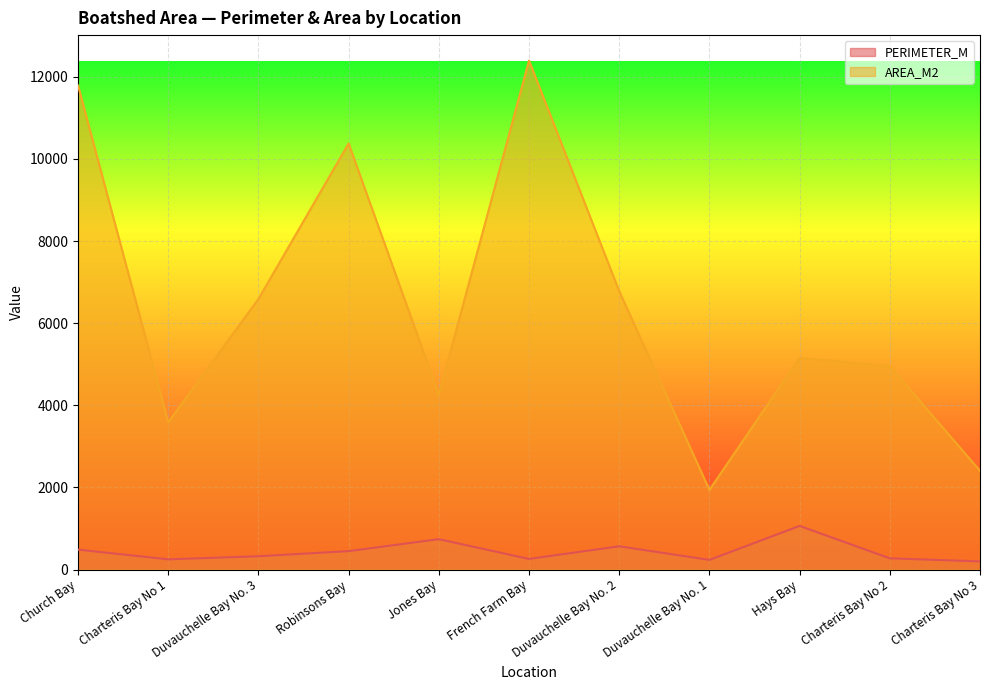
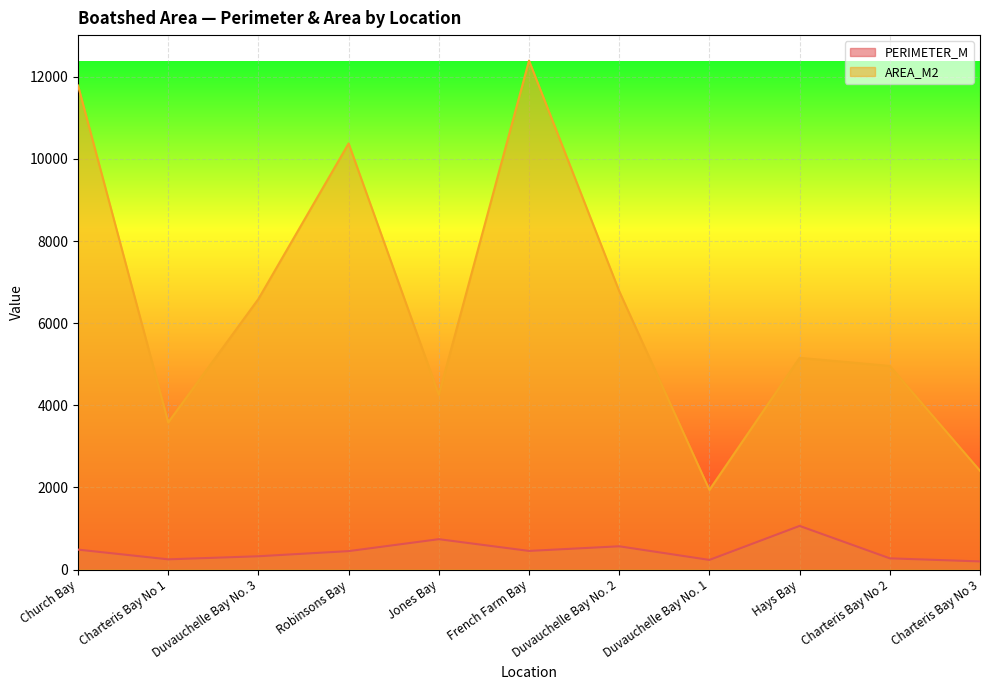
  {
    "PERIMETER_M": {
      "Church Bay": 500,
      "Charteris Bay No 1": 200,
      "Duvauchelle Bay No. 3": 300,
      "Robinsons Bay": 400,
      "Jones Bay": 700,
-     "French Farm Bay": 300,
+     "French Farm Bay": 500,
      "Duvauchelle Bay No. 2": 600,
      "Duvauchelle Bay No. 1": 200,
      "Hays Bay": 1100,
      "Charteris Bay No 2": 300,
      "Charteris Bay No 3": 200
    },
    "AREA_M2": {
      "Church Bay": 11800,
      "Charteris Bay No 1": 3600,
      "Duvauchelle Bay No. 3": 6600,
      "Robinsons Bay": 10400,
      "Jones Bay": 4300,
      "French Farm Bay": 12400,
      "Duvauchelle Bay No. 2": 6800,
      "Duvauchelle Bay No. 1": 1900,
      "Hays Bay": 5200,
      "Charteris Bay No 2": 5000,
      "Charteris Bay No 3": 2400
    }
  }
